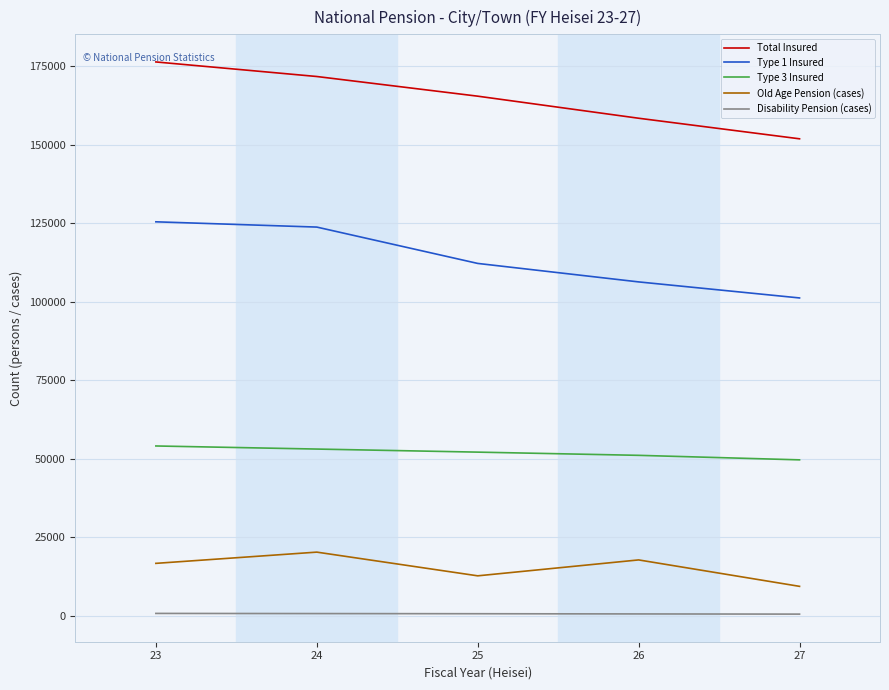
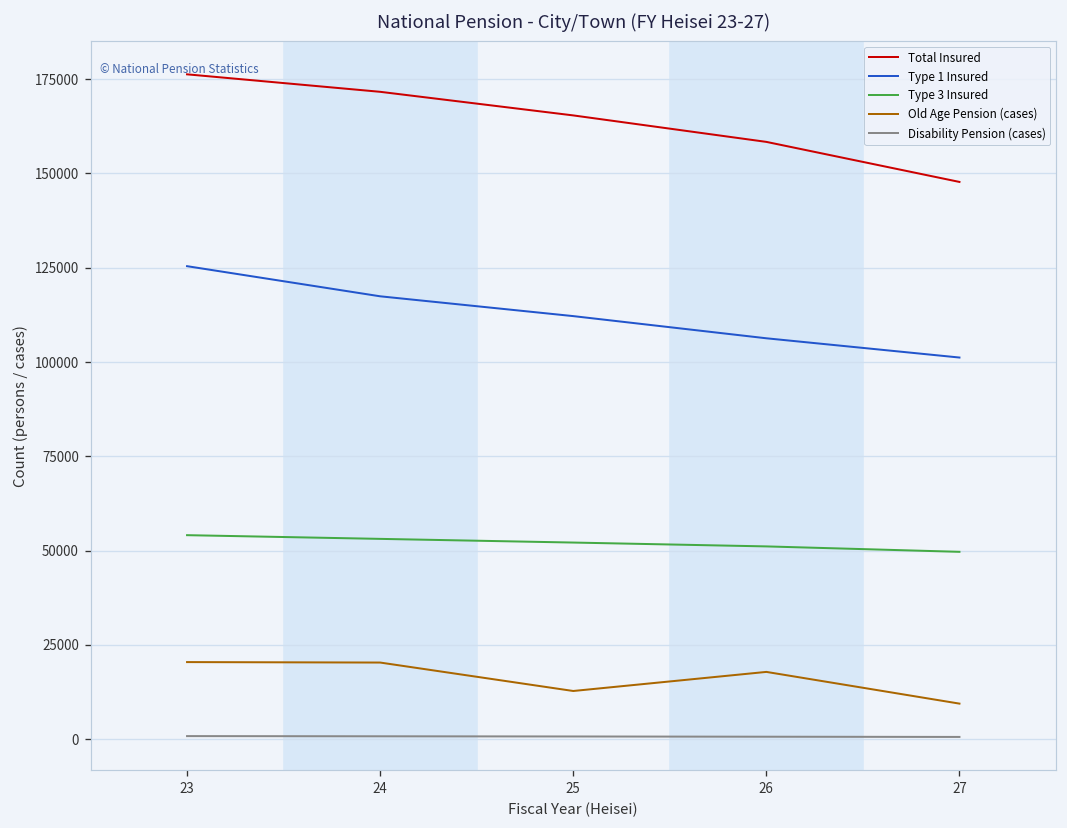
  {
    "Total Insured": {
      "23": 176000,
      "24": 172000,
      "25": 165000,
      "26": 158000,
-     "27": 152000
+     "27": 148000
    },
    "Type 1 Insured": {
      "23": 125000,
-     "24": 124000,
+     "24": 117000,
      "25": 112000,
      "26": 106000,
      "27": 101000
    },
    "Type 3 Insured": {
      "23": 54000,
      "24": 53000,
      "25": 52000,
      "26": 51000,
      "27": 50000
    },
    "Old Age Pension (cases)": {
-     "23": 17000,
+     "23": 20000,
      "24": 20000,
      "25": 13000,
      "26": 18000,
      "27": 9000
    },
    "Disability Pension (cases)": {
      "23": 1000,
      "24": 1000,
      "25": 1000,
      "26": 1000,
      "27": 1000
    }
  }
